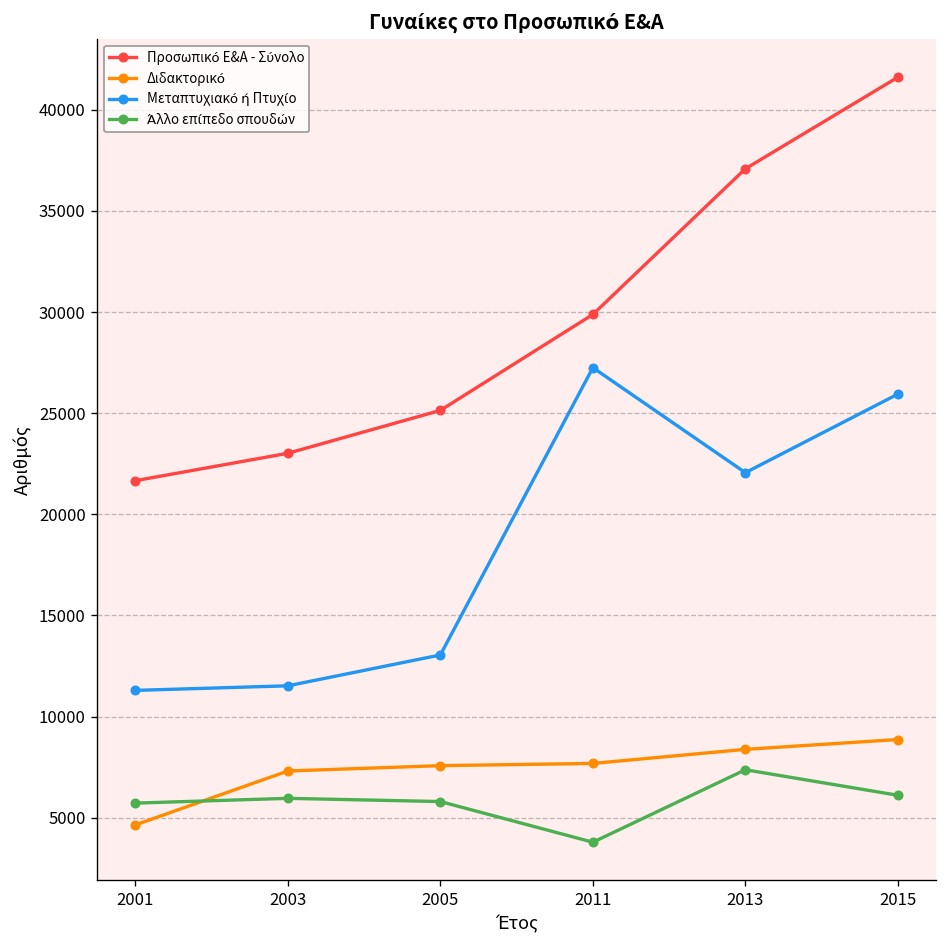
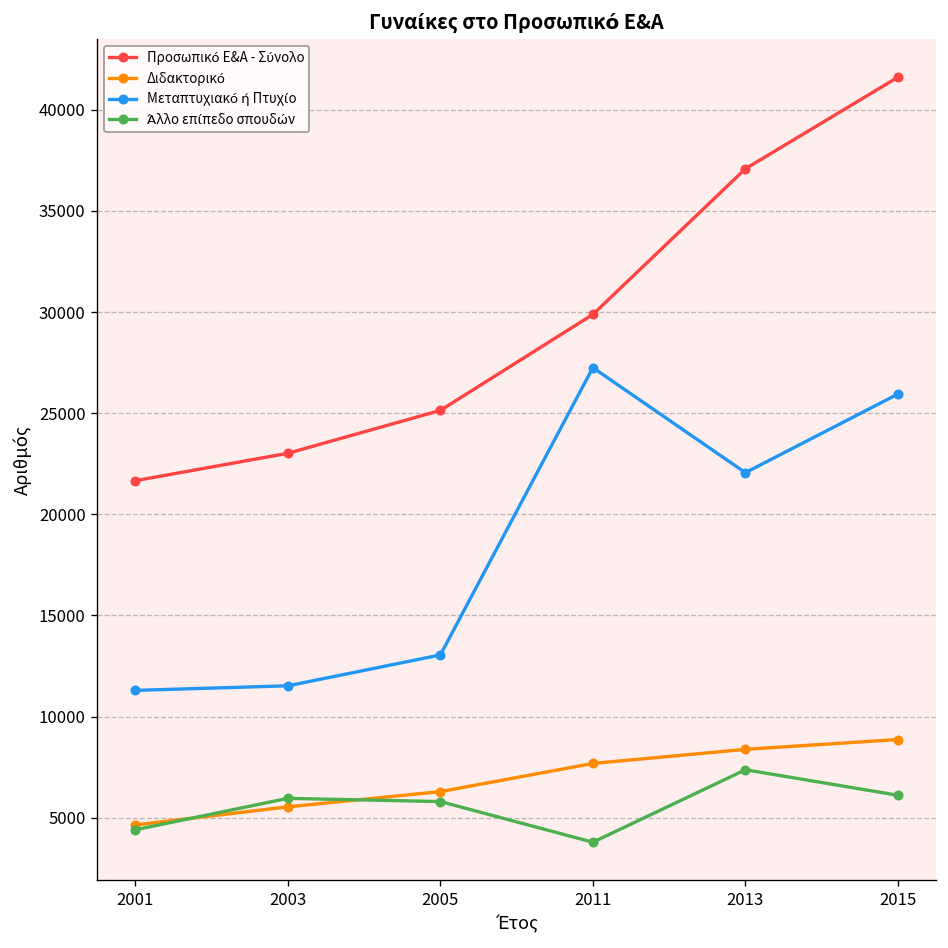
  {
    "Προσωπικό Ε&Α - Σύνολο": {
      "2001": 21700,
      "2003": 23000,
      "2005": 25100,
      "2011": 29900,
      "2013": 37100,
      "2015": 41600
    },
    "Διδακτορικό": {
      "2001": 4600,
-     "2003": 7300,
-     "2005": 7600,
+     "2003": 5500,
+     "2005": 6300,
      "2011": 7700,
      "2013": 8400,
      "2015": 8900
    },
    "Μεταπτυχιακό ή Πτυχίο": {
      "2001": 11300,
      "2003": 11500,
      "2005": 13000,
      "2011": 27300,
      "2013": 22100,
      "2015": 25900
    },
    "Άλλο επίπεδο σπουδών": {
-     "2001": 5700,
+     "2001": 4400,
      "2003": 6000,
      "2005": 5800,
      "2011": 3800,
      "2013": 7400,
      "2015": 6100
    }
  }
